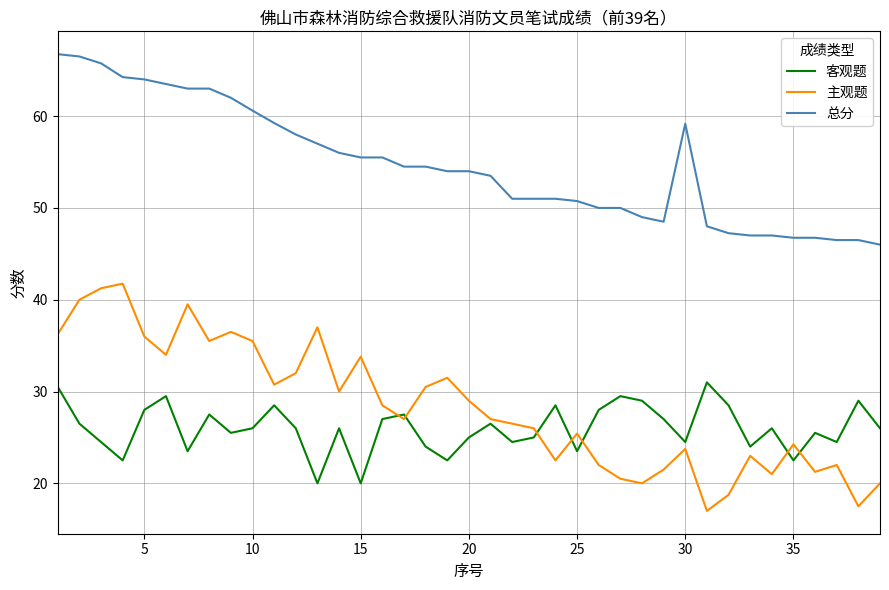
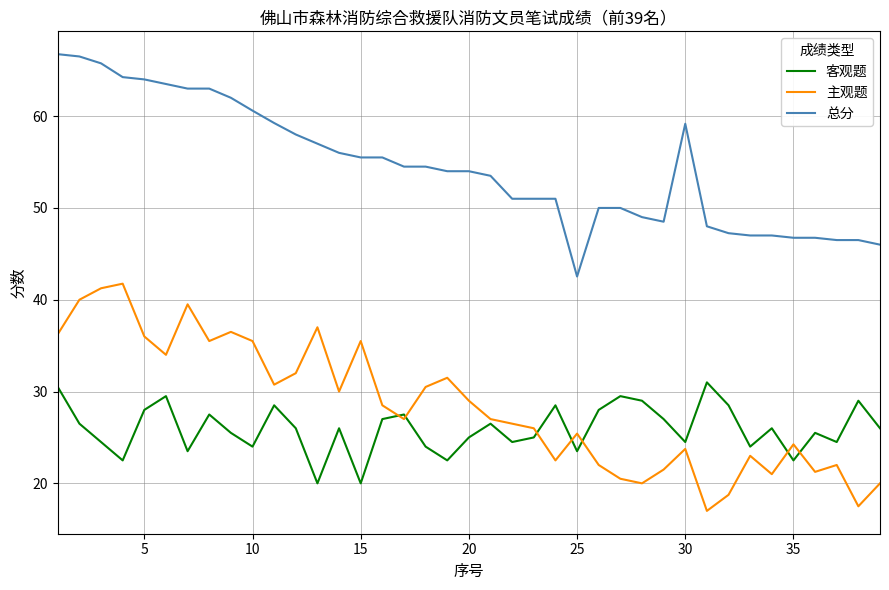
  {
    "客观题": {
      "5": 28,
-     "10": 26,
+     "10": 24,
      "15": 20,
      "20": 25,
      "25": 24,
      "30": 25,
      "35": 23
    },
    "主观题": {
      "5": 36,
      "10": 36,
-     "15": 34,
+     "15": 36,
      "20": 29,
      "25": 25,
      "30": 24,
      "35": 24
    },
    "总分": {
      "5": 64,
      "10": 61,
      "15": 56,
      "20": 54,
-     "25": 51,
+     "25": 43,
      "30": 59,
      "35": 47
    }
  }
